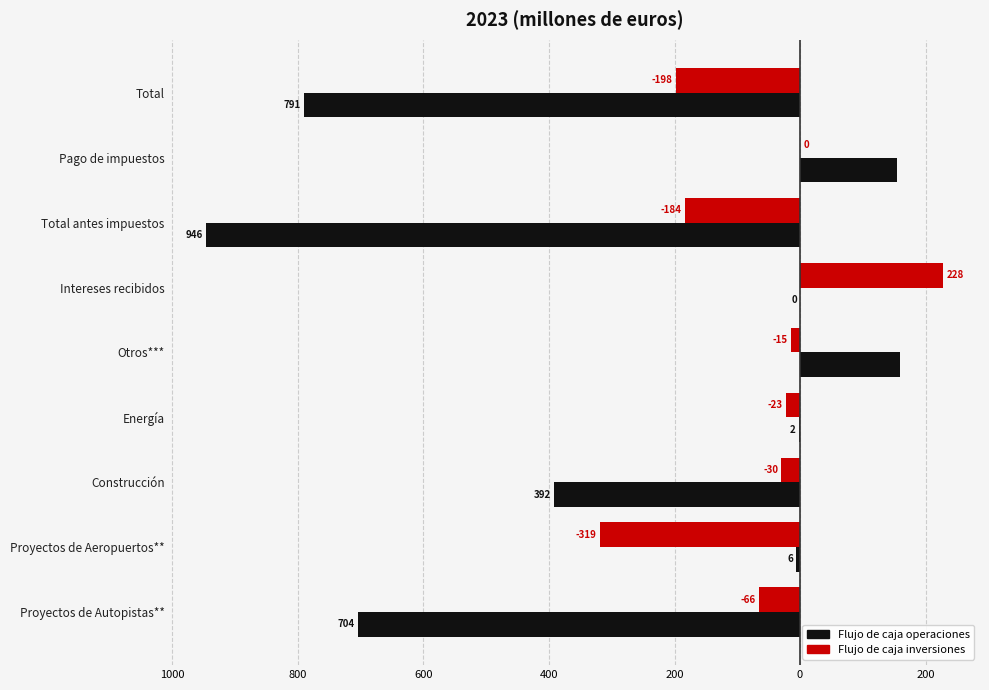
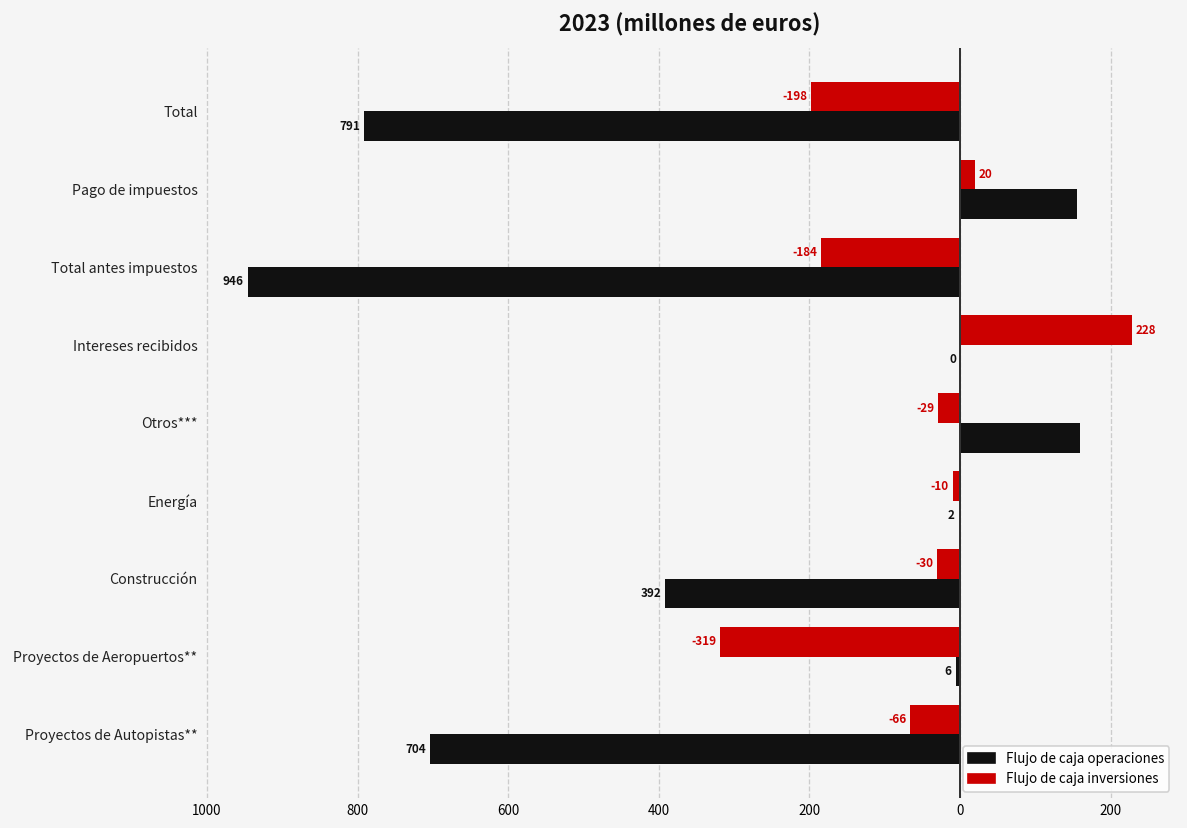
  {
    "Flujo de caja operaciones": {
      "Intereses recibidos": 0
    },
    "Flujo de caja inversiones": {
      "Total": -198,
-     "Pago de impuestos": 0,
+     "Pago de impuestos": 20,
      "Total antes impuestos": -184,
      "Intereses recibidos": 228,
-     "Otros***": -15,
-     "Energía": -23,
+     "Otros***": -29,
+     "Energía": -10,
      "Construcción": -30,
      "Proyectos de Aeropuertos**": -319,
      "Proyectos de Autopistas**": -66
    }
  }
